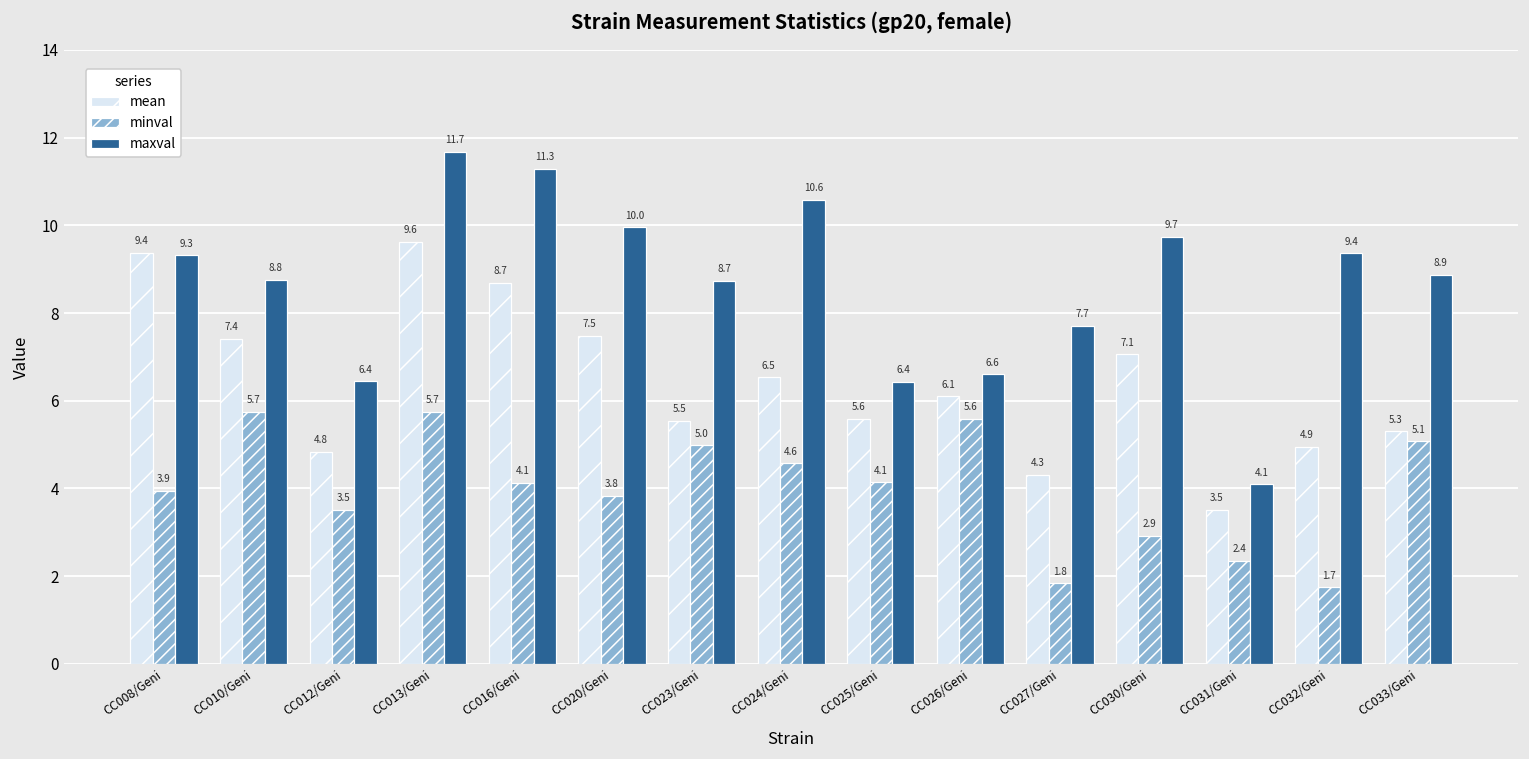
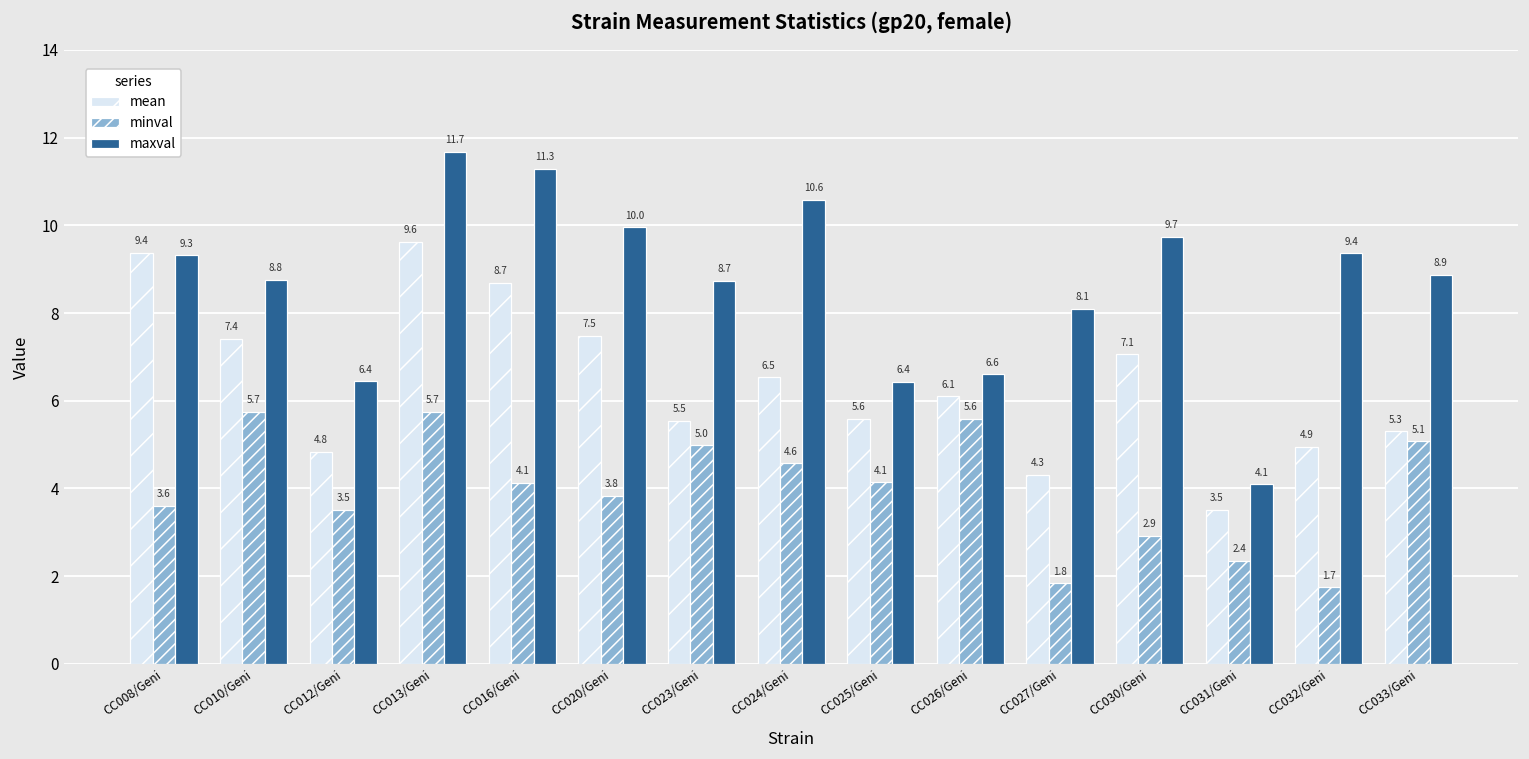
  {
    "mean": {
      "CC008/Geni": 9.4,
      "CC010/Geni": 7.4,
      "CC012/Geni": 4.8,
      "CC013/Geni": 9.6,
      "CC016/Geni": 8.7,
      "CC020/Geni": 7.5,
      "CC023/Geni": 5.5,
      "CC024/Geni": 6.5,
      "CC025/Geni": 5.6,
      "CC026/Geni": 6.1,
      "CC027/Geni": 4.3,
      "CC030/Geni": 7.1,
      "CC031/Geni": 3.5,
      "CC032/Geni": 4.9,
      "CC033/Geni": 5.3
    },
    "minval": {
-     "CC008/Geni": 3.9,
+     "CC008/Geni": 3.6,
      "CC010/Geni": 5.7,
      "CC012/Geni": 3.5,
      "CC013/Geni": 5.7,
      "CC016/Geni": 4.1,
      "CC020/Geni": 3.8,
      "CC023/Geni": 5.0,
      "CC024/Geni": 4.6,
      "CC025/Geni": 4.1,
      "CC026/Geni": 5.6,
      "CC027/Geni": 1.8,
      "CC030/Geni": 2.9,
      "CC031/Geni": 2.4,
      "CC032/Geni": 1.7,
      "CC033/Geni": 5.1
    },
    "maxval": {
      "CC008/Geni": 9.3,
      "CC010/Geni": 8.8,
      "CC012/Geni": 6.4,
      "CC013/Geni": 11.7,
      "CC016/Geni": 11.3,
      "CC020/Geni": 10.0,
      "CC023/Geni": 8.7,
      "CC024/Geni": 10.6,
      "CC025/Geni": 6.4,
      "CC026/Geni": 6.6,
-     "CC027/Geni": 7.7,
+     "CC027/Geni": 8.1,
      "CC030/Geni": 9.7,
      "CC031/Geni": 4.1,
      "CC032/Geni": 9.4,
      "CC033/Geni": 8.9
    }
  }
